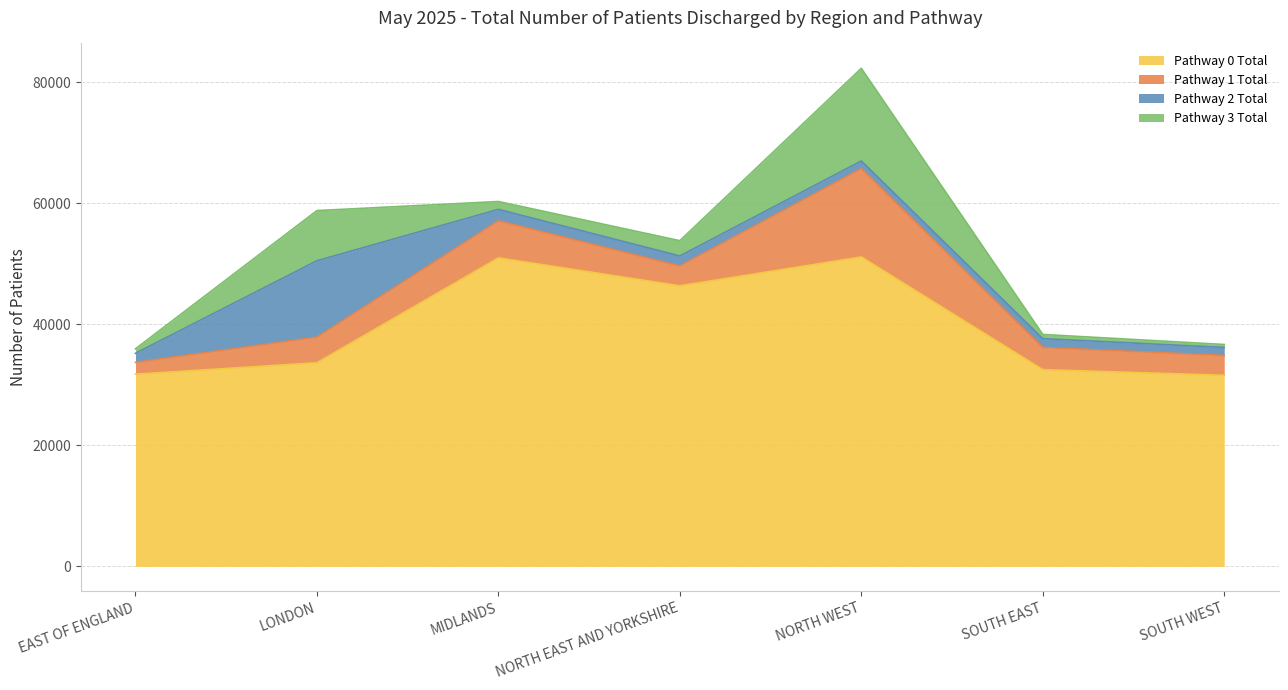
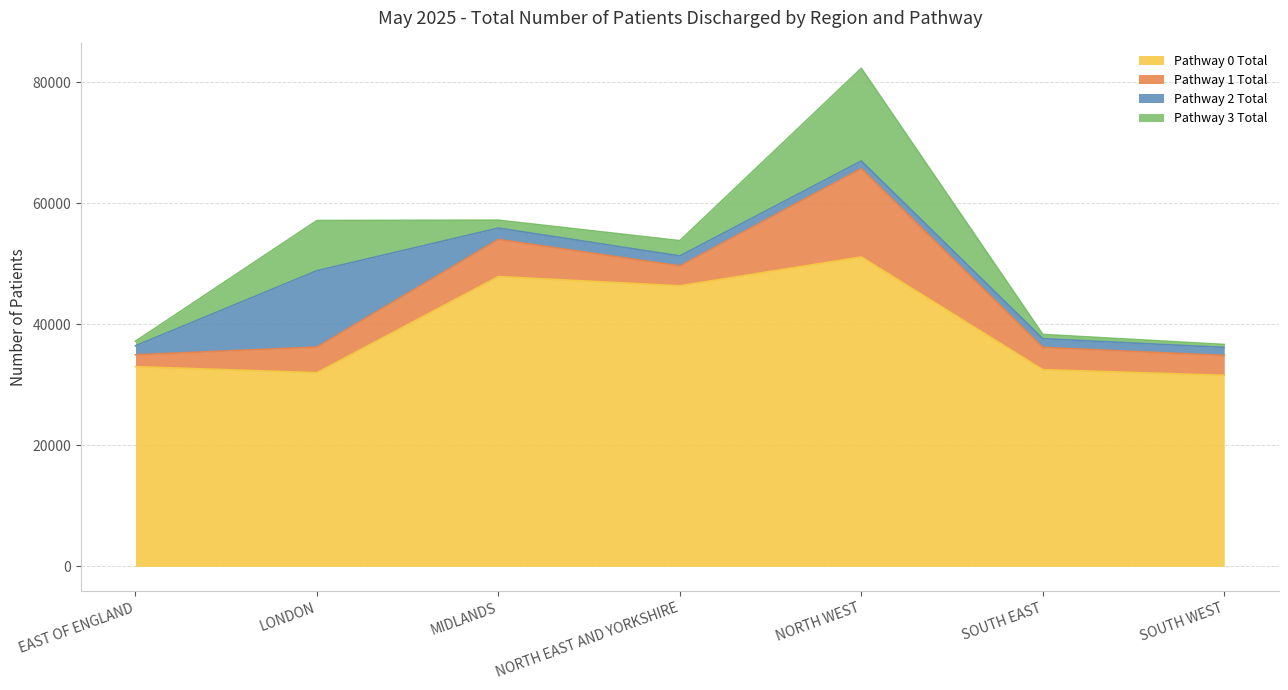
  {
    "Pathway 0 Total": {
-     "EAST OF ENGLAND": 32000,
-     "LONDON": 34000,
-     "MIDLANDS": 51000,
+     "EAST OF ENGLAND": 33000,
+     "LONDON": 32000,
+     "MIDLANDS": 48000,
      "NORTH EAST AND YORKSHIRE": 46000,
      "NORTH WEST": 51000,
      "SOUTH EAST": 33000,
      "SOUTH WEST": 32000
    },
    "Pathway 1 Total": {
      "EAST OF ENGLAND": 2000,
      "LONDON": 4000,
      "MIDLANDS": 6000,
      "NORTH EAST AND YORKSHIRE": 3000,
      "NORTH WEST": 15000,
      "SOUTH EAST": 4000,
      "SOUTH WEST": 3000
    },
    "Pathway 2 Total": {
      "EAST OF ENGLAND": 1000,
      "LONDON": 13000,
      "MIDLANDS": 2000,
      "NORTH EAST AND YORKSHIRE": 2000,
      "NORTH WEST": 1000,
      "SOUTH EAST": 1000,
      "SOUTH WEST": 1000
    },
    "Pathway 3 Total": {
      "EAST OF ENGLAND": 1000,
      "LONDON": 8000,
      "MIDLANDS": 1000,
      "NORTH EAST AND YORKSHIRE": 3000,
      "NORTH WEST": 15000,
      "SOUTH EAST": 1000,
      "SOUTH WEST": 0
    }
  }
